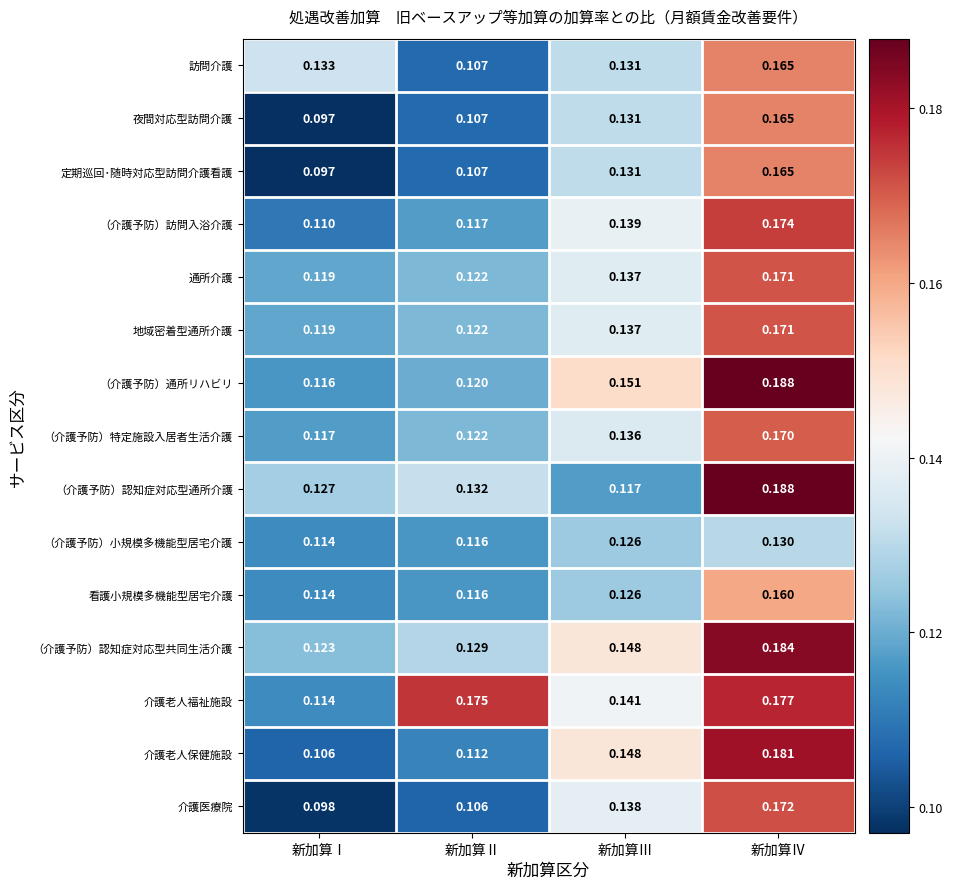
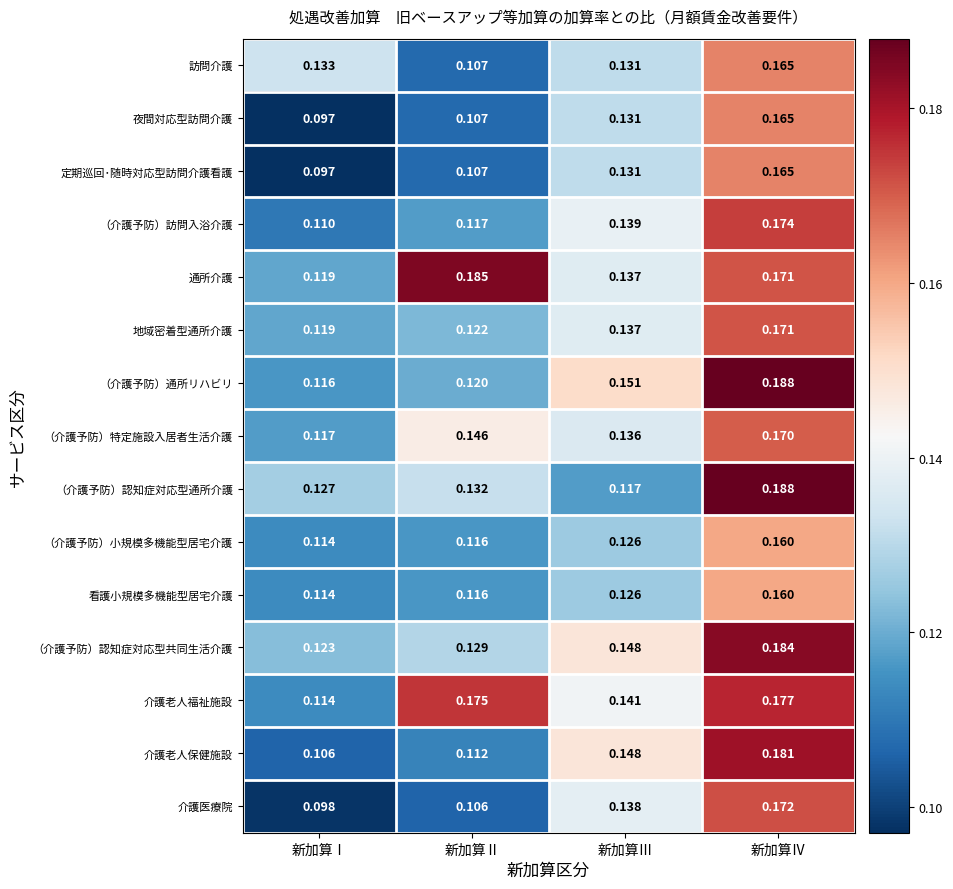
  {
    "訪問介護": {
      "新加算Ⅰ": 0.133,
      "新加算Ⅱ": 0.107,
      "新加算Ⅲ": 0.131,
      "新加算Ⅳ": 0.165
    },
    "夜間対応型訪問介護": {
      "新加算Ⅰ": 0.097,
      "新加算Ⅱ": 0.107,
      "新加算Ⅲ": 0.131,
      "新加算Ⅳ": 0.165
    },
    "定期巡回･随時対応型訪問介護看護": {
      "新加算Ⅰ": 0.097,
      "新加算Ⅱ": 0.107,
      "新加算Ⅲ": 0.131,
      "新加算Ⅳ": 0.165
    },
    "（介護予防）訪問入浴介護": {
      "新加算Ⅰ": 0.110,
      "新加算Ⅱ": 0.117,
      "新加算Ⅲ": 0.139,
      "新加算Ⅳ": 0.174
    },
    "通所介護": {
      "新加算Ⅰ": 0.119,
-     "新加算Ⅱ": 0.122,
+     "新加算Ⅱ": 0.185,
      "新加算Ⅲ": 0.137,
      "新加算Ⅳ": 0.171
    },
    "地域密着型通所介護": {
      "新加算Ⅰ": 0.119,
      "新加算Ⅱ": 0.122,
      "新加算Ⅲ": 0.137,
      "新加算Ⅳ": 0.171
    },
    "（介護予防）通所リハビリ": {
      "新加算Ⅰ": 0.116,
      "新加算Ⅱ": 0.120,
      "新加算Ⅲ": 0.151,
      "新加算Ⅳ": 0.188
    },
    "（介護予防）特定施設入居者生活介護": {
      "新加算Ⅰ": 0.117,
-     "新加算Ⅱ": 0.122,
+     "新加算Ⅱ": 0.146,
      "新加算Ⅲ": 0.136,
      "新加算Ⅳ": 0.170
    },
    "（介護予防）認知症対応型通所介護": {
      "新加算Ⅰ": 0.127,
      "新加算Ⅱ": 0.132,
      "新加算Ⅲ": 0.117,
      "新加算Ⅳ": 0.188
    },
    "（介護予防）小規模多機能型居宅介護": {
      "新加算Ⅰ": 0.114,
      "新加算Ⅱ": 0.116,
      "新加算Ⅲ": 0.126,
-     "新加算Ⅳ": 0.130
+     "新加算Ⅳ": 0.160
    },
    "看護小規模多機能型居宅介護": {
      "新加算Ⅰ": 0.114,
      "新加算Ⅱ": 0.116,
      "新加算Ⅲ": 0.126,
      "新加算Ⅳ": 0.160
    },
    "（介護予防）認知症対応型共同生活介護": {
      "新加算Ⅰ": 0.123,
      "新加算Ⅱ": 0.129,
      "新加算Ⅲ": 0.148,
      "新加算Ⅳ": 0.184
    },
    "介護老人福祉施設": {
      "新加算Ⅰ": 0.114,
      "新加算Ⅱ": 0.175,
      "新加算Ⅲ": 0.141,
      "新加算Ⅳ": 0.177
    },
    "介護老人保健施設": {
      "新加算Ⅰ": 0.106,
      "新加算Ⅱ": 0.112,
      "新加算Ⅲ": 0.148,
      "新加算Ⅳ": 0.181
    },
    "介護医療院": {
      "新加算Ⅰ": 0.098,
      "新加算Ⅱ": 0.106,
      "新加算Ⅲ": 0.138,
      "新加算Ⅳ": 0.172
    }
  }
